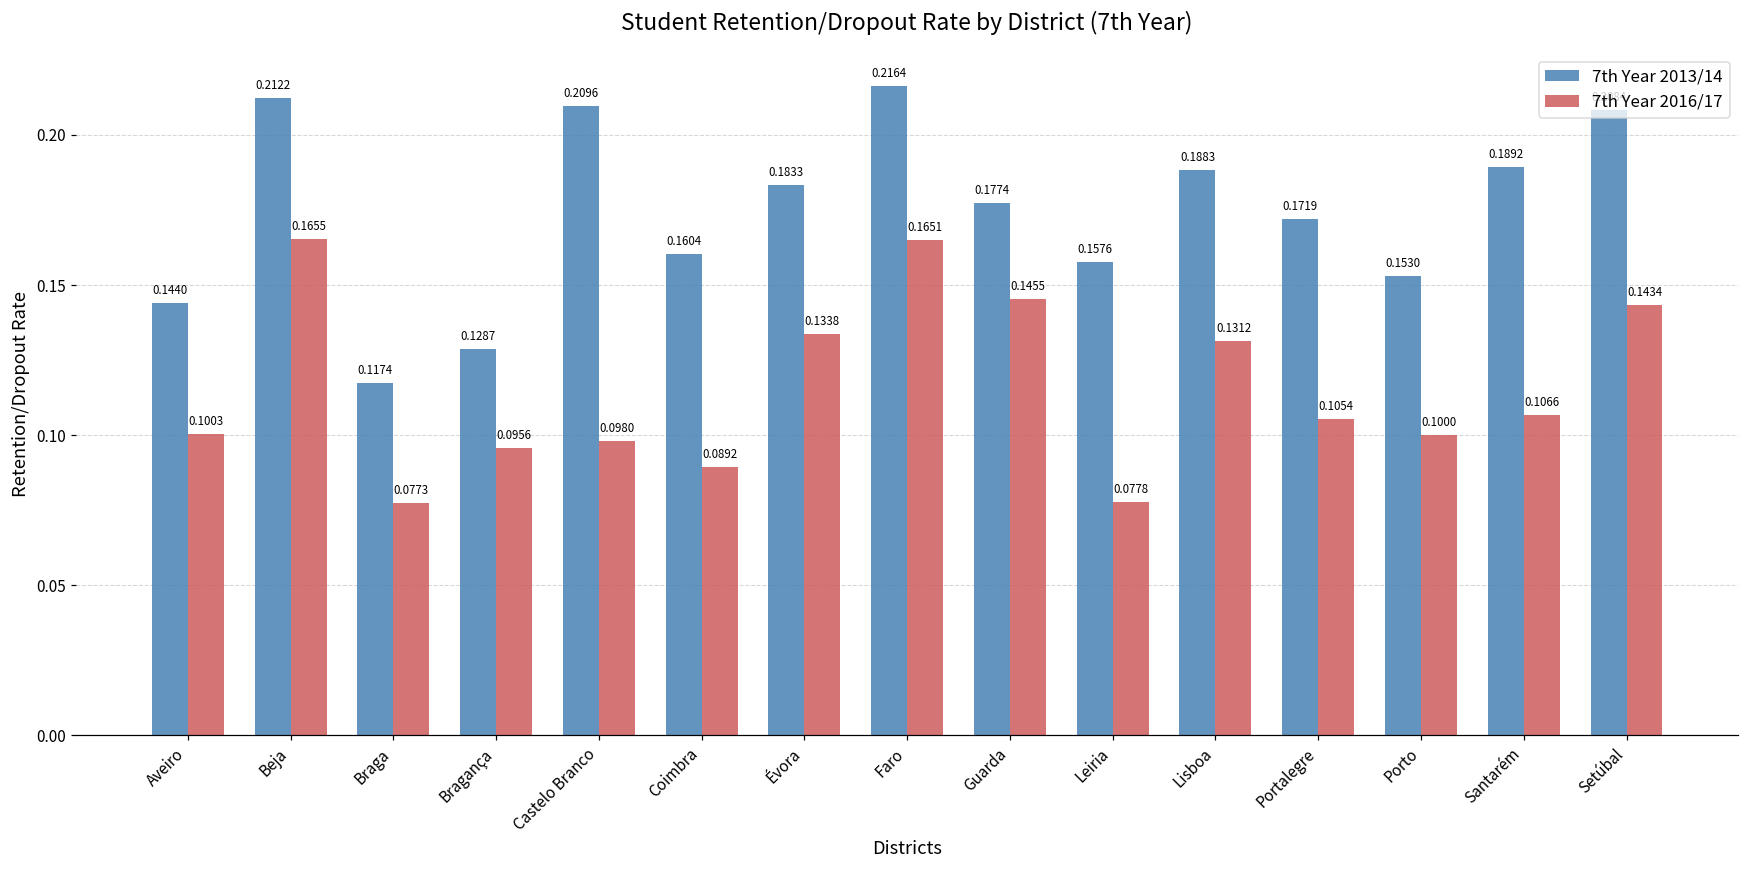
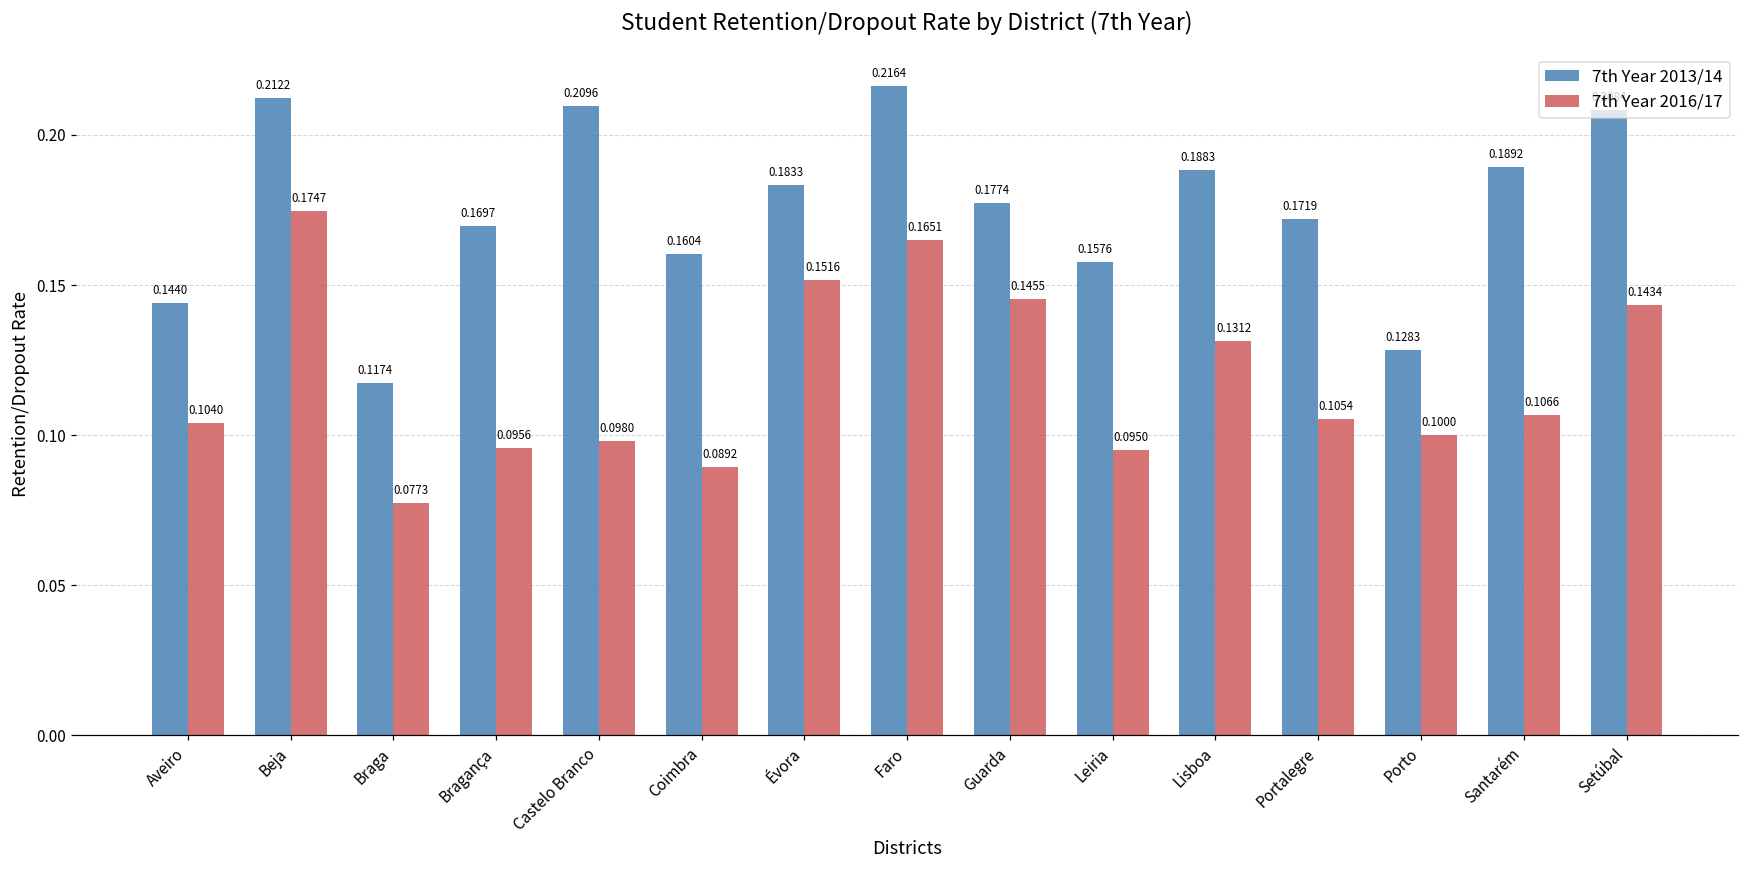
  {
    "7th Year 2013/14": {
      "Aveiro": 0.1440,
      "Beja": 0.2122,
      "Braga": 0.1174,
-     "Bragança": 0.1287,
+     "Bragança": 0.1697,
      "Castelo Branco": 0.2096,
      "Coimbra": 0.1604,
      "Évora": 0.1833,
      "Faro": 0.2164,
      "Guarda": 0.1774,
      "Leiria": 0.1576,
      "Lisboa": 0.1883,
      "Portalegre": 0.1719,
-     "Porto": 0.1530,
+     "Porto": 0.1283,
      "Santarém": 0.1892
    },
    "7th Year 2016/17": {
-     "Aveiro": 0.1003,
-     "Beja": 0.1655,
+     "Aveiro": 0.1040,
+     "Beja": 0.1747,
      "Braga": 0.0773,
      "Bragança": 0.0956,
      "Castelo Branco": 0.0980,
      "Coimbra": 0.0892,
-     "Évora": 0.1338,
+     "Évora": 0.1516,
      "Faro": 0.1651,
      "Guarda": 0.1455,
-     "Leiria": 0.0778,
+     "Leiria": 0.0950,
      "Lisboa": 0.1312,
      "Portalegre": 0.1054,
      "Porto": 0.1000,
      "Santarém": 0.1066,
      "Setúbal": 0.1434
    }
  }
